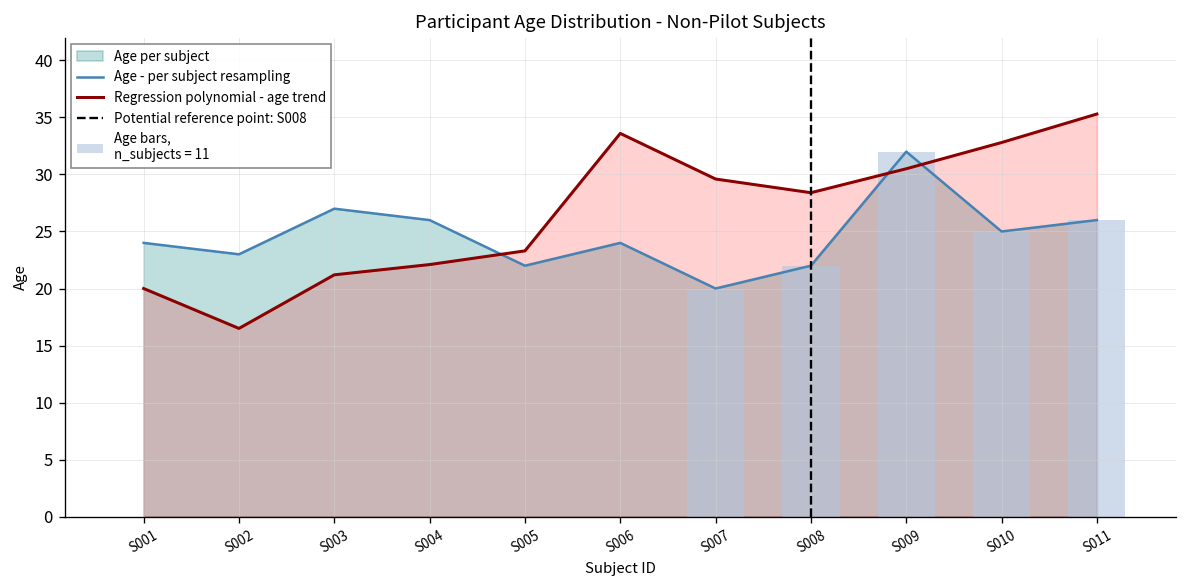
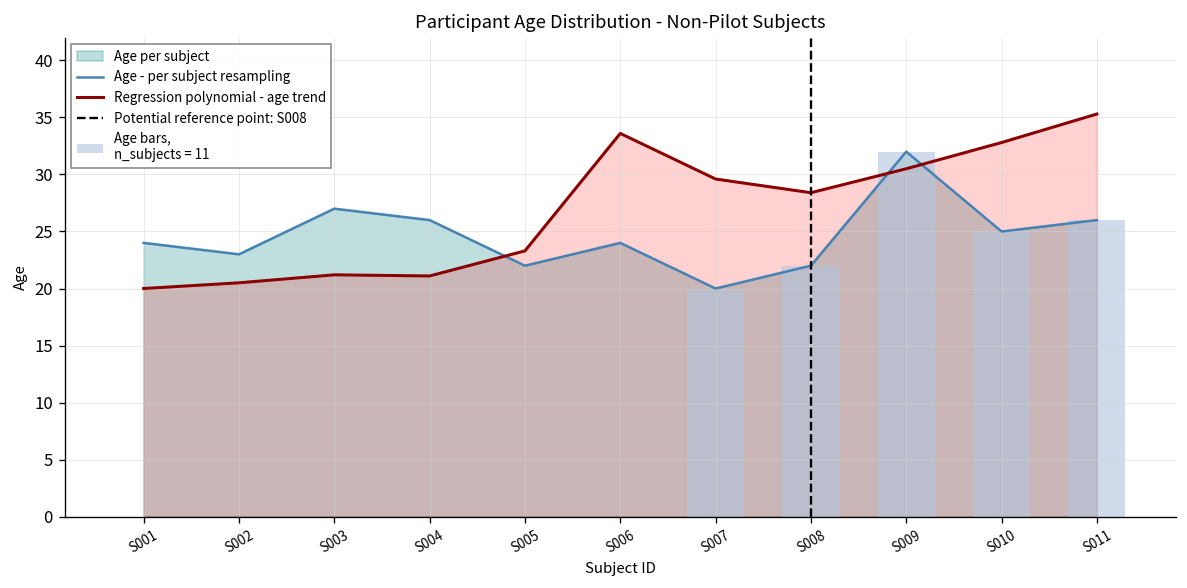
  {
    "Regression polynomial - age trend": {
      "S001": 20,
-     "S002": 17,
+     "S002": 21,
      "S003": 21,
-     "S004": 22,
+     "S004": 21,
      "S005": 23,
      "S006": 34,
      "S007": 30,
      "S008": 28,
      "S009": 31,
      "S010": 33,
      "S011": 35
    }
  }
